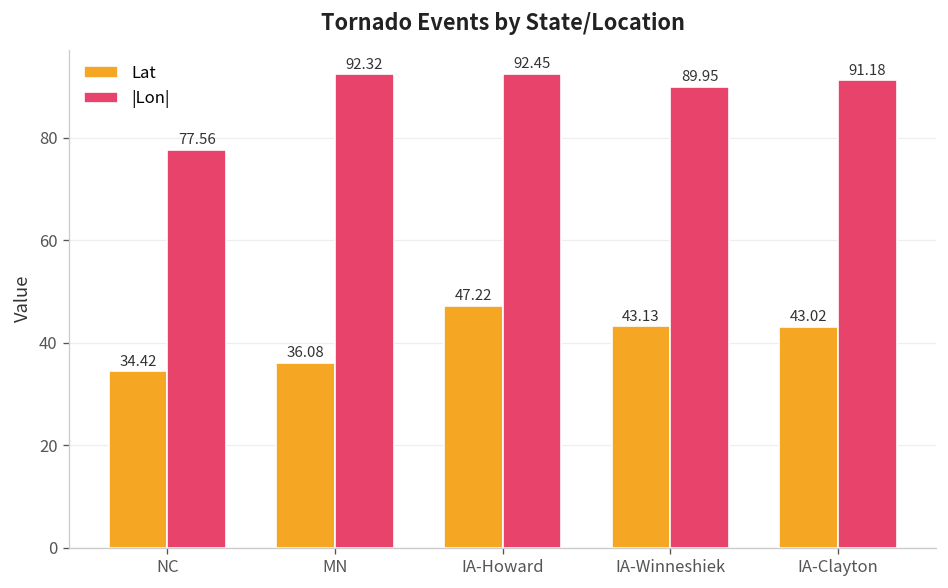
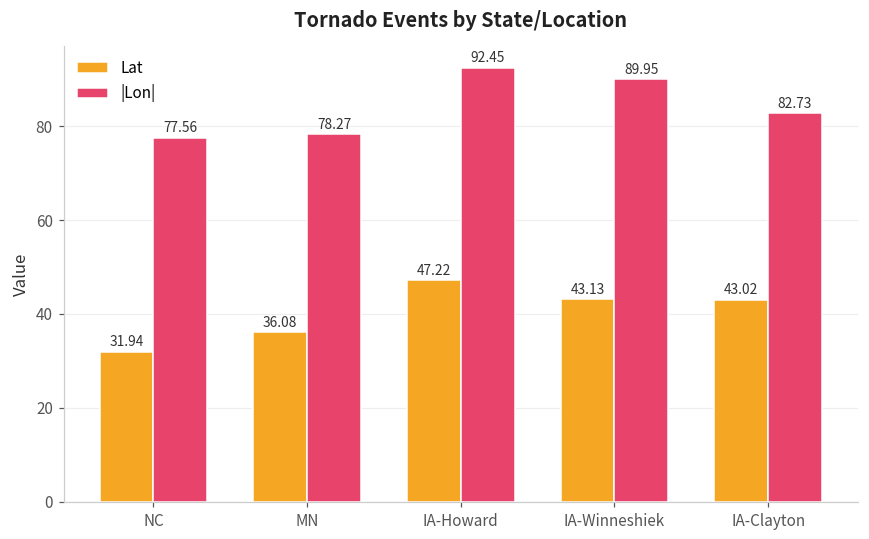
  {
    "Lat": {
-     "NC": 34.42,
+     "NC": 31.94,
      "MN": 36.08,
      "IA-Howard": 47.22,
      "IA-Winneshiek": 43.13,
      "IA-Clayton": 43.02
    },
    "|Lon|": {
      "NC": 77.56,
-     "MN": 92.32,
+     "MN": 78.27,
      "IA-Howard": 92.45,
      "IA-Winneshiek": 89.95,
-     "IA-Clayton": 91.18
+     "IA-Clayton": 82.73
    }
  }
